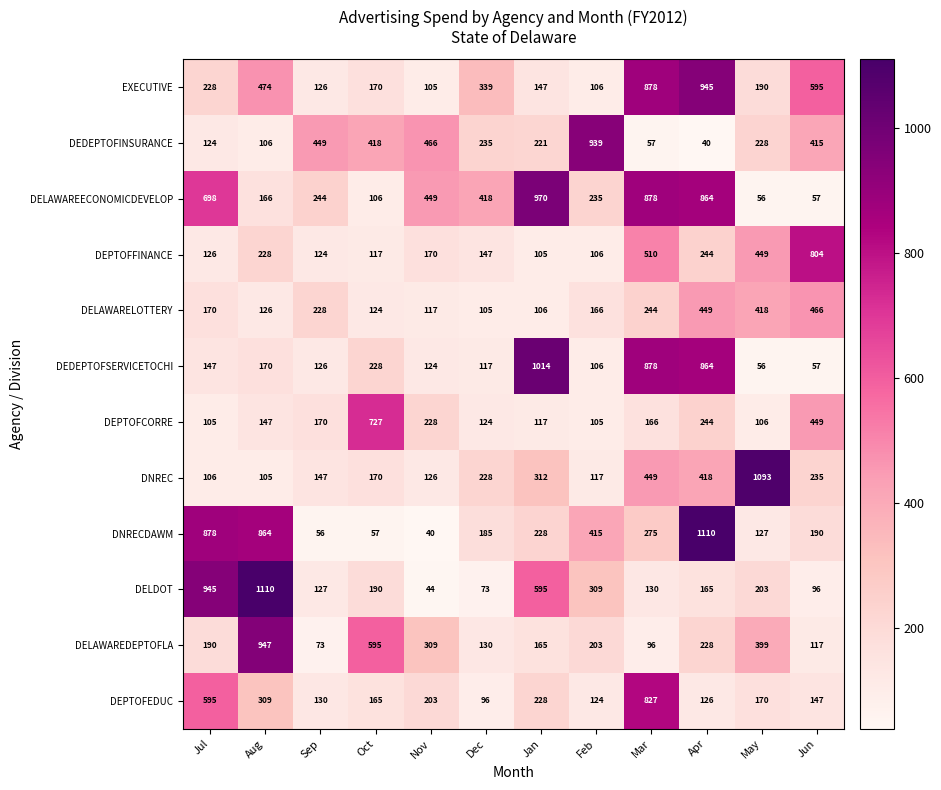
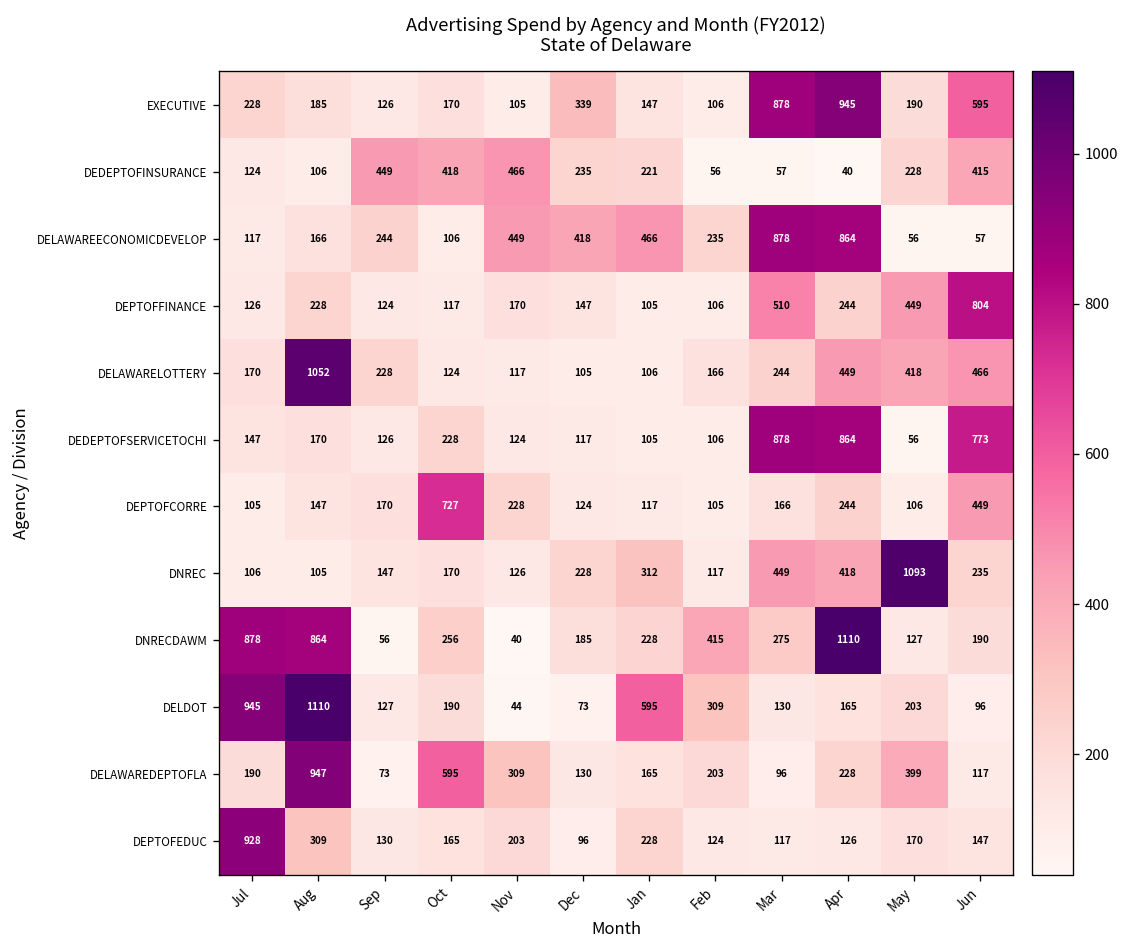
  {
    "EXECUTIVE": {
      "Jul": 228,
-     "Aug": 474,
+     "Aug": 185,
      "Sep": 126,
      "Oct": 170,
      "Nov": 105,
      "Dec": 339,
      "Jan": 147,
      "Feb": 106,
      "Mar": 878,
      "Apr": 945,
      "May": 190,
      "Jun": 595
    },
    "DEDEPTOFINSURANCE": {
      "Jul": 124,
      "Aug": 106,
      "Sep": 449,
      "Oct": 418,
      "Nov": 466,
      "Dec": 235,
      "Jan": 221,
-     "Feb": 939,
+     "Feb": 56,
      "Mar": 57,
      "Apr": 40,
      "May": 228,
      "Jun": 415
    },
    "DELAWAREECONOMICDEVELOP": {
-     "Jul": 698,
+     "Jul": 117,
      "Aug": 166,
      "Sep": 244,
      "Oct": 106,
      "Nov": 449,
      "Dec": 418,
-     "Jan": 970,
+     "Jan": 466,
      "Feb": 235,
      "Mar": 878,
      "Apr": 864,
      "May": 56,
      "Jun": 57
    },
    "DEPTOFFINANCE": {
      "Jul": 126,
      "Aug": 228,
      "Sep": 124,
      "Oct": 117,
      "Nov": 170,
      "Dec": 147,
      "Jan": 105,
      "Feb": 106,
      "Mar": 510,
      "Apr": 244,
      "May": 449,
      "Jun": 804
    },
    "DELAWARELOTTERY": {
      "Jul": 170,
-     "Aug": 126,
+     "Aug": 1052,
      "Sep": 228,
      "Oct": 124,
      "Nov": 117,
      "Dec": 105,
      "Jan": 106,
      "Feb": 166,
      "Mar": 244,
      "Apr": 449,
      "May": 418,
      "Jun": 466
    },
    "DEDEPTOFSERVICETOCHI": {
      "Jul": 147,
      "Aug": 170,
      "Sep": 126,
      "Oct": 228,
      "Nov": 124,
      "Dec": 117,
-     "Jan": 1014,
+     "Jan": 105,
      "Feb": 106,
      "Mar": 878,
      "Apr": 864,
      "May": 56,
-     "Jun": 57
+     "Jun": 773
    },
    "DEPTOFCORRE": {
      "Jul": 105,
      "Aug": 147,
      "Sep": 170,
      "Oct": 727,
      "Nov": 228,
      "Dec": 124,
      "Jan": 117,
      "Feb": 105,
      "Mar": 166,
      "Apr": 244,
      "May": 106,
      "Jun": 449
    },
    "DNREC": {
      "Jul": 106,
      "Aug": 105,
      "Sep": 147,
      "Oct": 170,
      "Nov": 126,
      "Dec": 228,
      "Jan": 312,
      "Feb": 117,
      "Mar": 449,
      "Apr": 418,
      "May": 1093,
      "Jun": 235
    },
    "DNRECDAWM": {
      "Jul": 878,
      "Aug": 864,
      "Sep": 56,
-     "Oct": 57,
+     "Oct": 256,
      "Nov": 40,
      "Dec": 185,
      "Jan": 228,
      "Feb": 415,
      "Mar": 275,
      "Apr": 1110,
      "May": 127,
      "Jun": 190
    },
    "DELDOT": {
      "Jul": 945,
      "Aug": 1110,
      "Sep": 127,
      "Oct": 190,
      "Nov": 44,
      "Dec": 73,
      "Jan": 595,
      "Feb": 309,
      "Mar": 130,
      "Apr": 165,
      "May": 203,
      "Jun": 96
    },
    "DELAWAREDEPTOFLA": {
      "Jul": 190,
      "Aug": 947,
      "Sep": 73,
      "Oct": 595,
      "Nov": 309,
      "Dec": 130,
      "Jan": 165,
      "Feb": 203,
      "Mar": 96,
      "Apr": 228,
      "May": 399,
      "Jun": 117
    },
    "DEPTOFEDUC": {
-     "Jul": 595,
+     "Jul": 928,
      "Aug": 309,
      "Sep": 130,
      "Oct": 165,
      "Nov": 203,
      "Dec": 96,
      "Jan": 228,
      "Feb": 124,
-     "Mar": 827,
+     "Mar": 117,
      "Apr": 126,
      "May": 170,
      "Jun": 147
    }
  }
